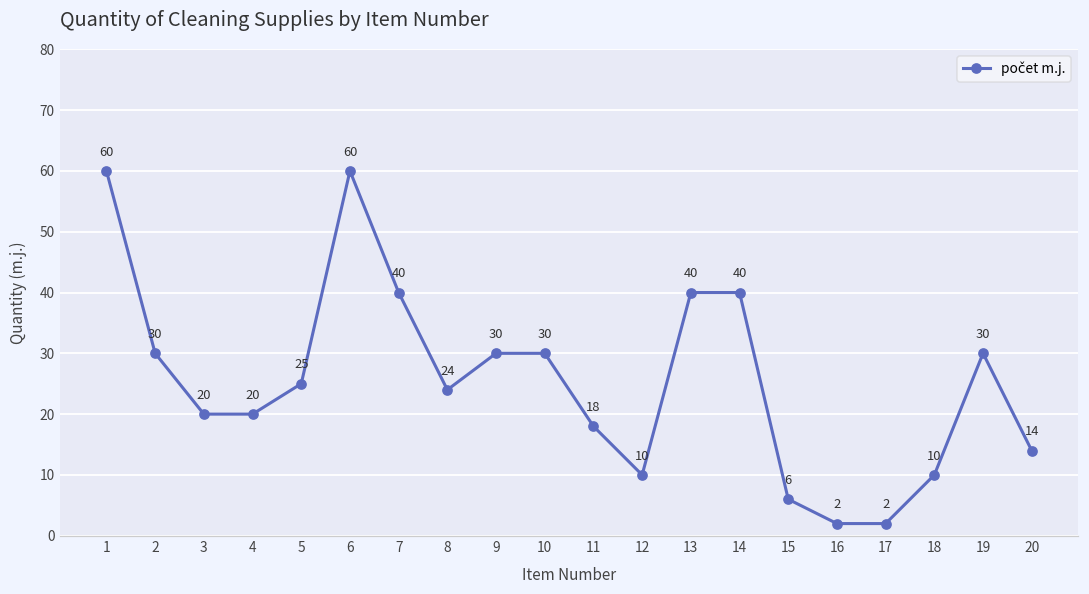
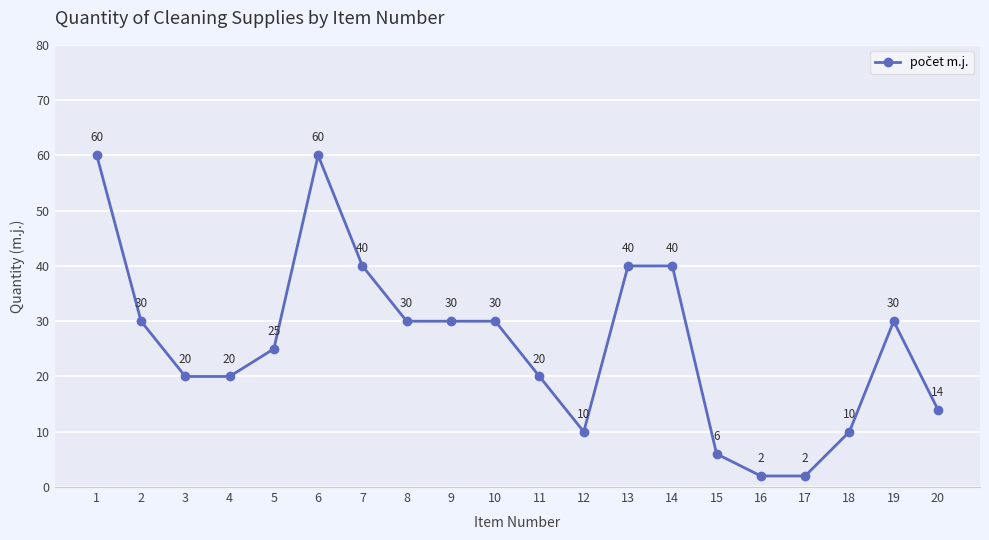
  {
    "1": 60,
    "2": 30,
    "3": 20,
    "4": 20,
    "5": 25,
    "6": 60,
    "7": 40,
-   "8": 24,
+   "8": 30,
    "9": 30,
    "10": 30,
-   "11": 18,
+   "11": 20,
    "12": 10,
    "13": 40,
    "14": 40,
    "15": 6,
    "16": 2,
    "17": 2,
    "18": 10,
    "19": 30,
    "20": 14
  }
